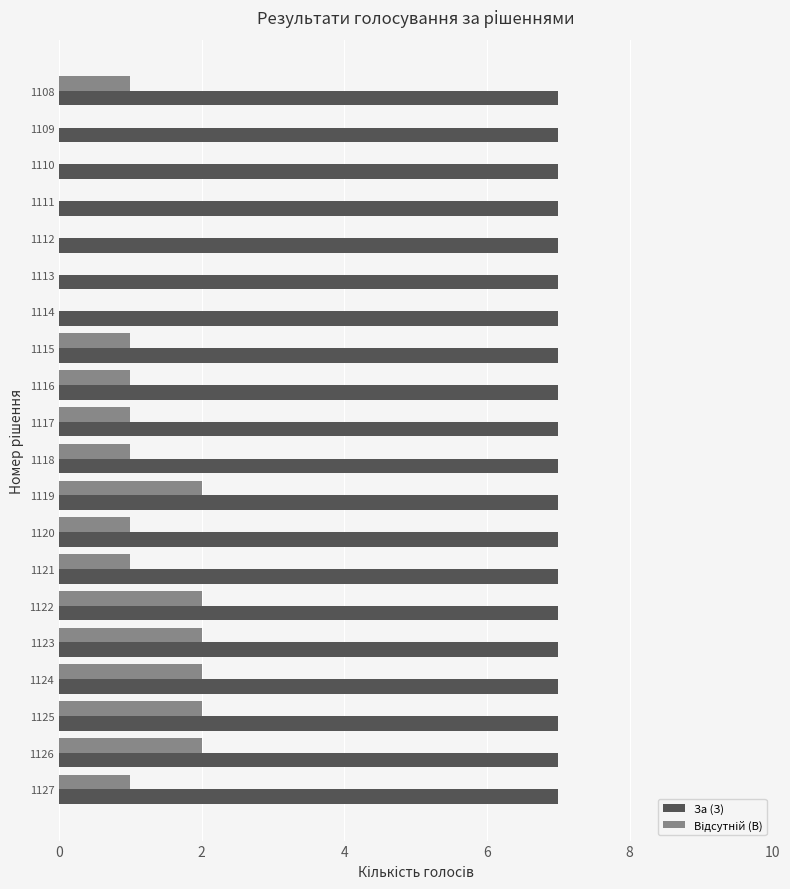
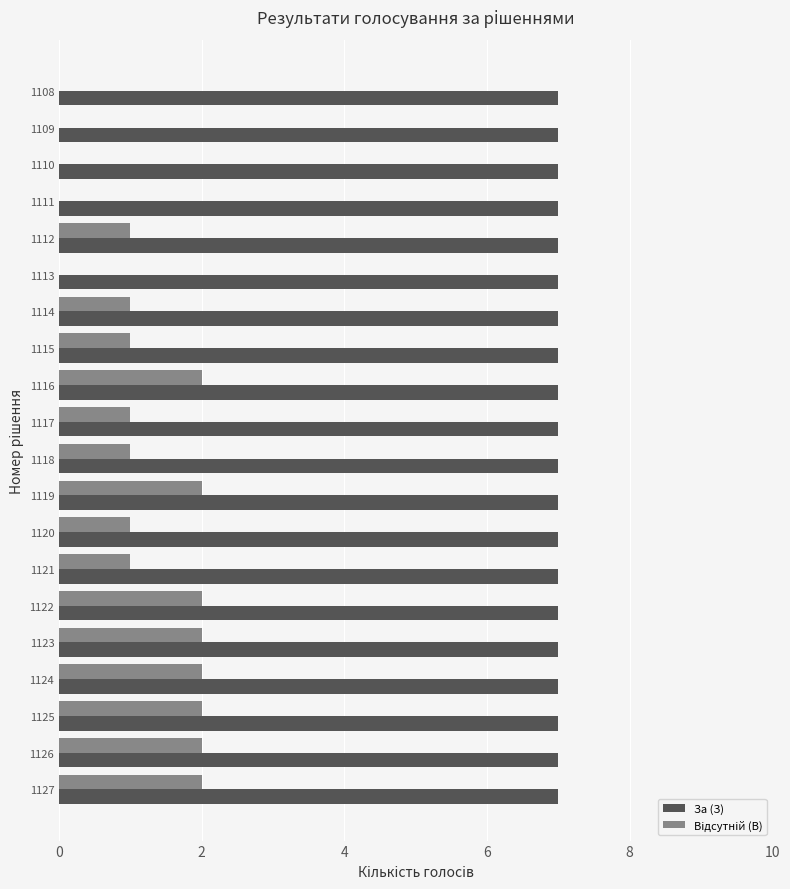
  {
    "За (З)": {
      "1108": 7,
      "1109": 7,
      "1110": 7,
      "1111": 7,
      "1112": 7,
      "1113": 7,
      "1114": 7,
      "1115": 7,
      "1116": 7,
      "1117": 7,
      "1118": 7,
      "1119": 7,
      "1120": 7,
      "1121": 7,
      "1122": 7,
      "1123": 7,
      "1124": 7,
      "1125": 7,
      "1126": 7,
      "1127": 7
    },
    "Відсутній (В)": {
-     "1108": 1,
+     "1108": 0,
      "1109": 0,
      "1110": 0,
      "1111": 0,
-     "1112": 0,
+     "1112": 1,
      "1113": 0,
-     "1114": 0,
+     "1114": 1,
      "1115": 1,
-     "1116": 1,
+     "1116": 2,
      "1117": 1,
      "1118": 1,
      "1119": 2,
      "1120": 1,
      "1121": 1,
      "1122": 2,
      "1123": 2,
      "1124": 2,
      "1125": 2,
      "1126": 2,
-     "1127": 1
+     "1127": 2
    }
  }
